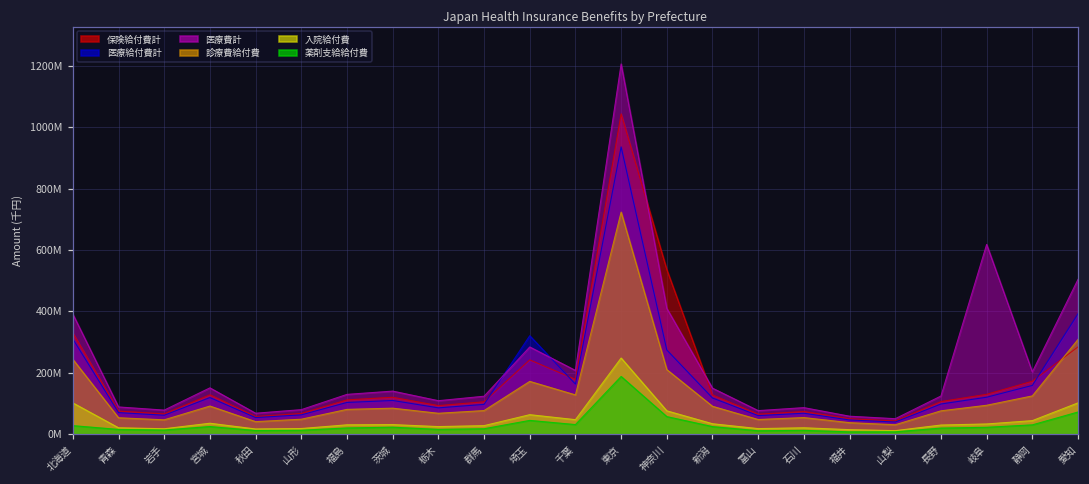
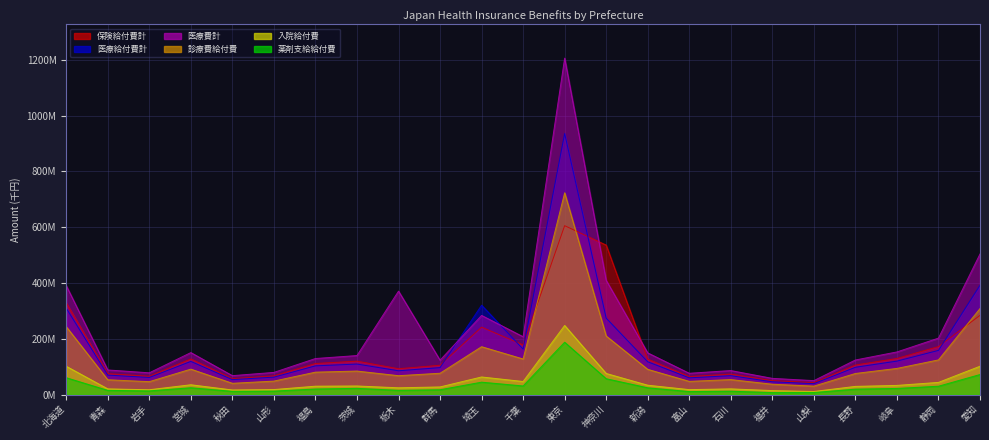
  {
    "保険給付費計": {
      "北海道": 330000000,
      "茨城": 120000000,
      "埼玉": 240000000,
      "千葉": 180000000,
-     "東京": 1040000000,
+     "東京": 610000000,
      "神奈川": 540000000,
      "新潟": 130000000,
      "岐阜": 130000000,
      "静岡": 170000000,
      "愛知": 280000000
    },
    "医療給付費計": {
      "北海道": 310000000,
      "茨城": 110000000,
      "埼玉": 320000000,
      "千葉": 160000000,
      "東京": 940000000,
      "神奈川": 270000000,
      "新潟": 120000000,
      "岐阜": 120000000,
      "静岡": 160000000,
      "愛知": 390000000
    },
    "医療費計": {
      "北海道": 390000000,
      "青森": 90000000,
      "岩手": 80000000,
      "宮城": 150000000,
      "秋田": 70000000,
      "山形": 80000000,
      "福島": 130000000,
      "茨城": 140000000,
-     "栃木": 110000000,
+     "栃木": 370000000,
      "群馬": 120000000,
      "埼玉": 280000000,
      "千葉": 210000000,
      "東京": 1210000000,
      "神奈川": 410000000,
      "新潟": 150000000,
      "富山": 80000000,
      "石川": 90000000,
      "長野": 120000000,
-     "岐阜": 620000000,
+     "岐阜": 150000000,
      "静岡": 200000000,
      "愛知": 500000000
    },
    "薬剤支給給付費": {
-     "北海道": 30000000,
+     "北海道": 60000000,
      "宮城": 30000000,
      "福島": 20000000,
      "群馬": 20000000,
      "埼玉": 50000000,
      "千葉": 30000000,
      "東京": 190000000,
      "神奈川": 60000000,
      "新潟": 20000000,
      "長野": 20000000,
      "岐阜": 20000000,
      "静岡": 30000000,
      "愛知": 70000000
    }
  }
